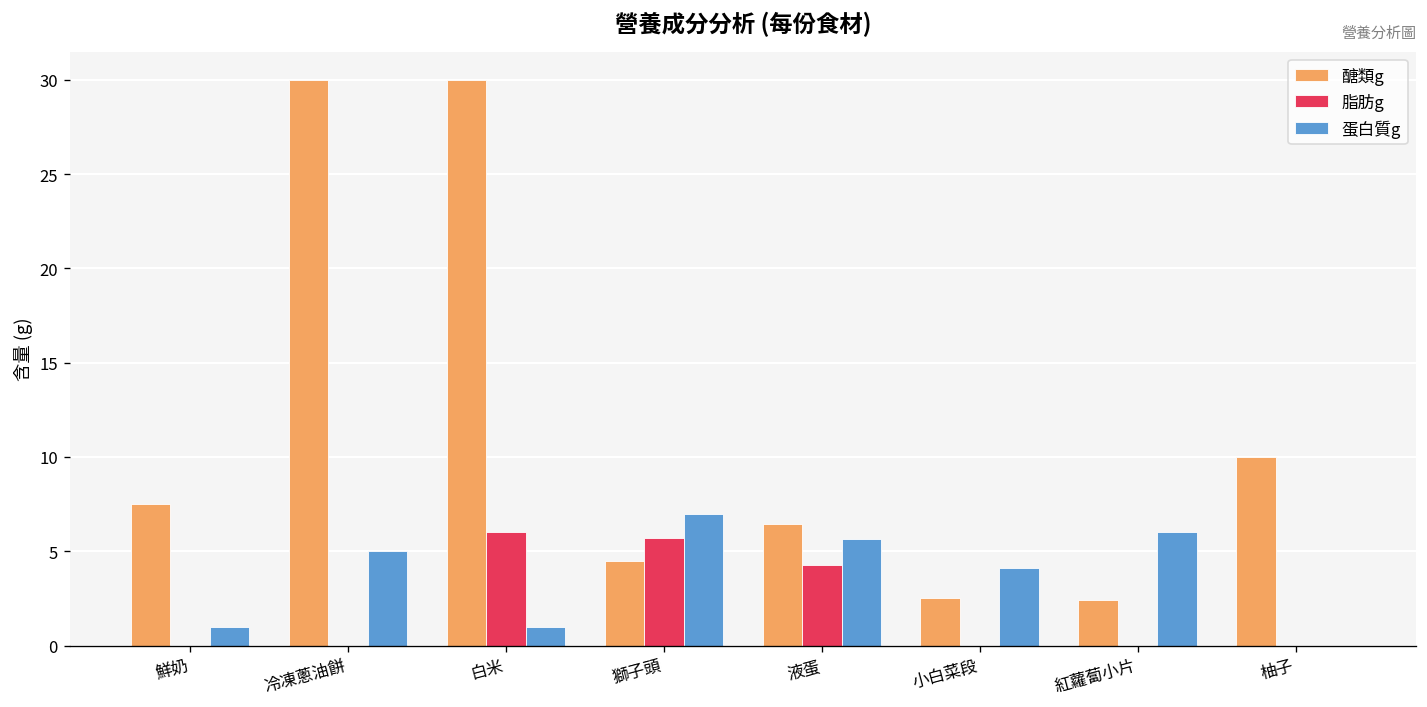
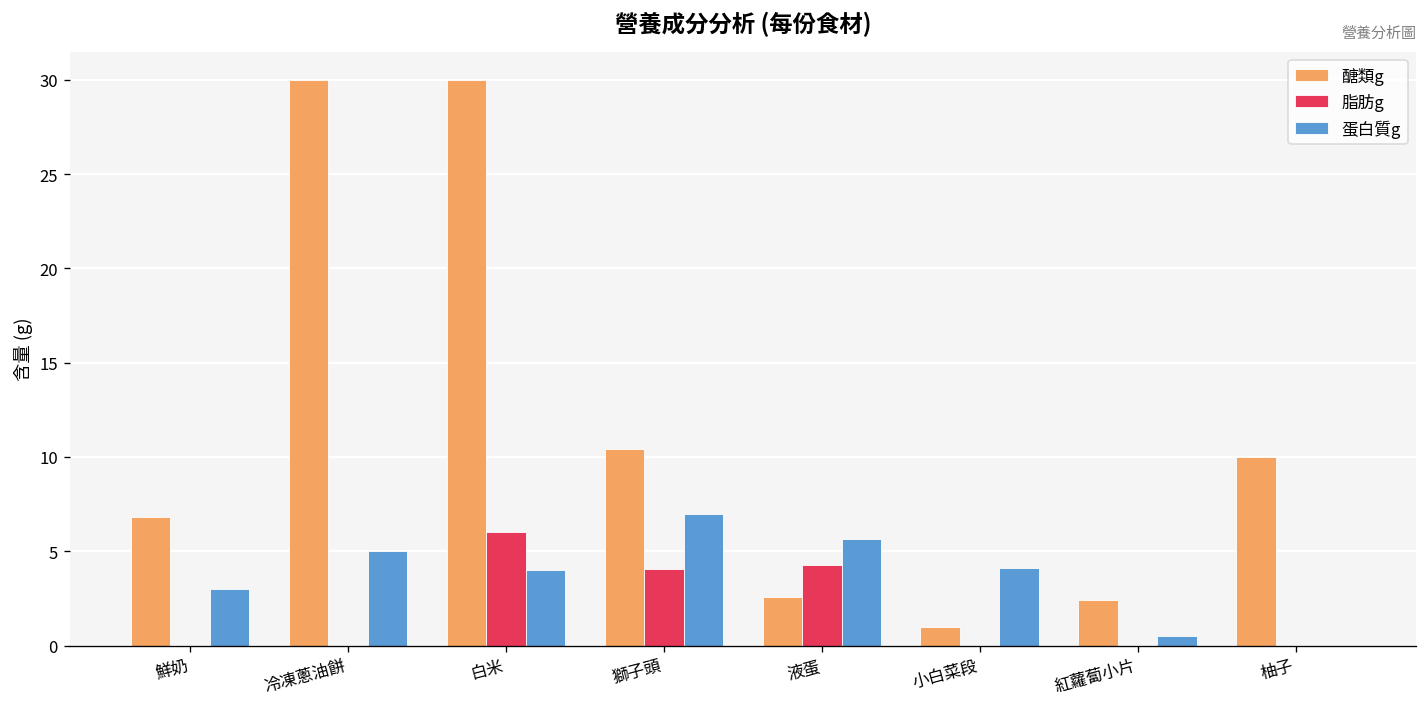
  {
    "醣類g": {
-     "鮮奶": 7.5,
+     "鮮奶": 6.8,
      "冷凍蔥油餅": 30.0,
      "白米": 30.0,
-     "獅子頭": 4.5,
-     "液蛋": 6.4,
-     "小白菜段": 2.5,
+     "獅子頭": 10.4,
+     "液蛋": 2.6,
+     "小白菜段": 1.0,
      "紅蘿蔔小片": 2.4,
      "柚子": 10.0
    },
    "脂肪g": {
      "鮮奶": 0.0,
      "冷凍蔥油餅": 0.0,
      "白米": 6.0,
-     "獅子頭": 5.7,
+     "獅子頭": 4.1,
      "液蛋": 4.3,
      "小白菜段": 0.0,
      "紅蘿蔔小片": 0.0,
      "柚子": 0.0
    },
    "蛋白質g": {
-     "鮮奶": 1,
+     "鮮奶": 3,
      "冷凍蔥油餅": 5.0,
-     "白米": 1,
+     "白米": 4,
      "獅子頭": 7.0,
      "液蛋": 5.6,
      "小白菜段": 4.1,
-     "紅蘿蔔小片": 6.0,
+     "紅蘿蔔小片": 0.5,
      "柚子": 0.0
    }
  }
